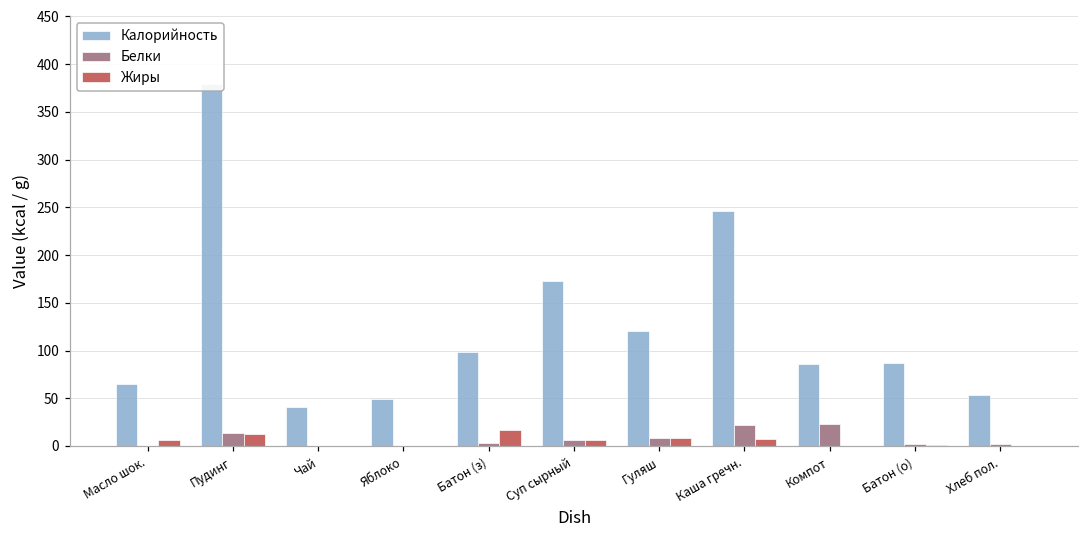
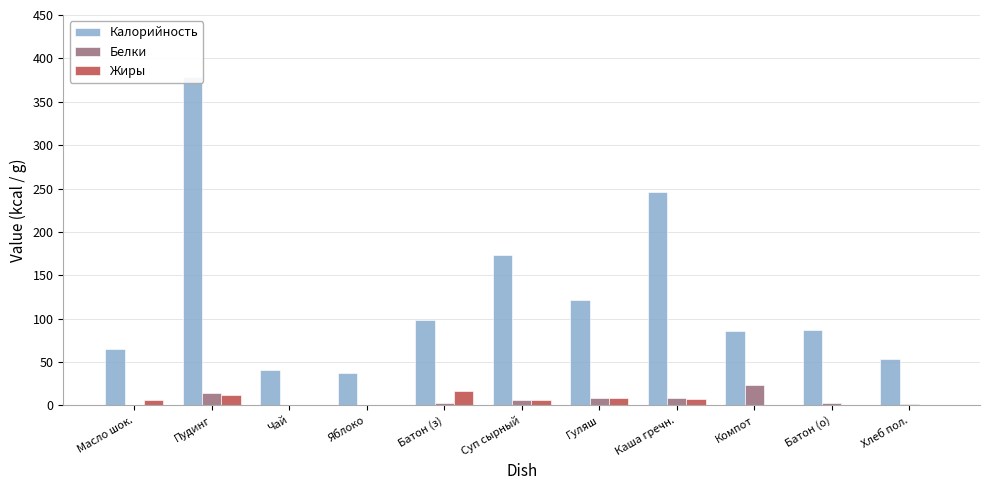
  {
    "Калорийность": {
      "Масло шок.": 70,
      "Чай": 40,
-     "Яблоко": 50,
+     "Яблоко": 40,
      "Батон (з)": 100,
      "Суп сырный": 170,
      "Гуляш": 120,
      "Каша гречн.": 250,
      "Компот": 90,
      "Батон (о)": 90,
      "Хлеб пол.": 50
    },
    "Белки": {
      "Пудинг": 10,
      "Суп сырный": 10,
      "Гуляш": 10,
-     "Каша гречн.": 20,
+     "Каша гречн.": 10,
      "Компот": 20
    },
    "Жиры": {
      "Масло шок.": 10,
      "Пудинг": 10,
      "Батон (з)": 20,
      "Суп сырный": 10,
      "Гуляш": 10,
      "Каша гречн.": 10,
      "Компот": 0
    }
  }
